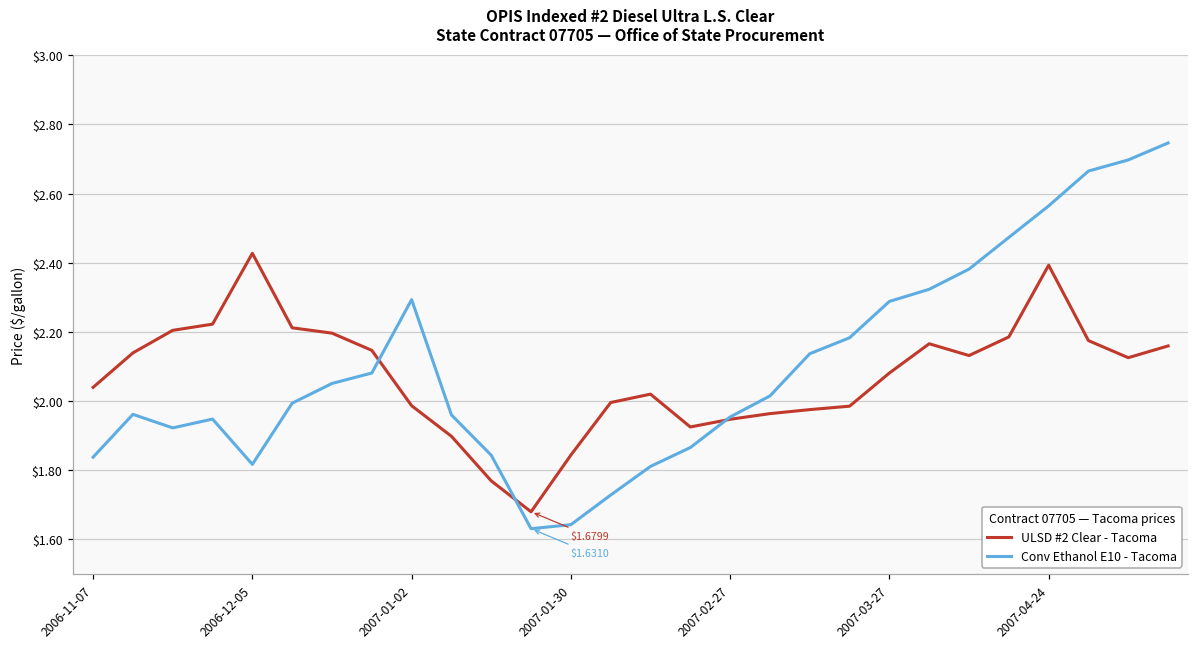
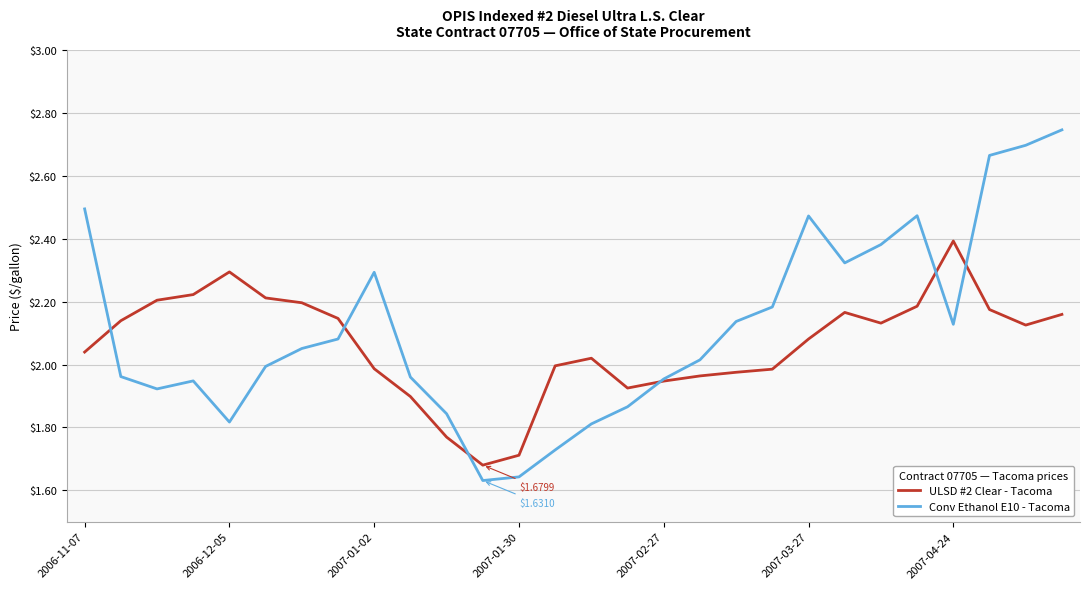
  {
    "ULSD #2 Clear - Tacoma": {
      "2006-11-07": "$2.04",
-     "2006-12-05": "$2.43",
+     "2006-12-05": "$2.29",
      "2007-01-02": "$1.99",
-     "2007-01-30": "$1.84",
+     "2007-01-30": "$1.71",
      "2007-03-27": "$2.08",
      "2007-04-24": "$2.39"
    },
    "Conv Ethanol E10 - Tacoma": {
-     "2006-11-07": "$1.84",
+     "2006-11-07": "$2.49",
      "2006-12-05": "$1.82",
      "2007-01-02": "$2.29",
-     "2007-03-27": "$2.29",
-     "2007-04-24": "$2.56"
+     "2007-03-27": "$2.47",
+     "2007-04-24": "$2.13"
    }
  }
